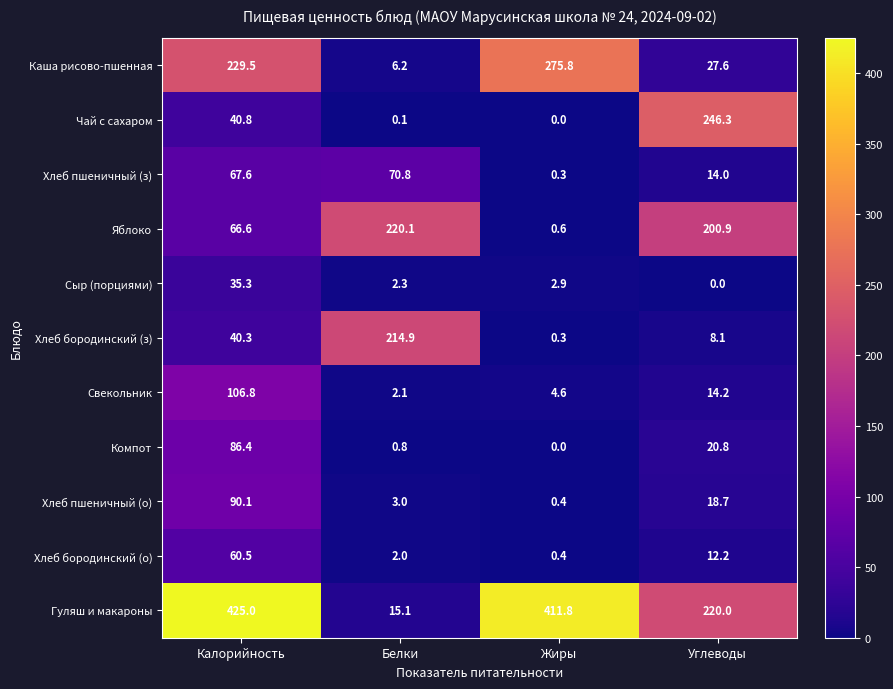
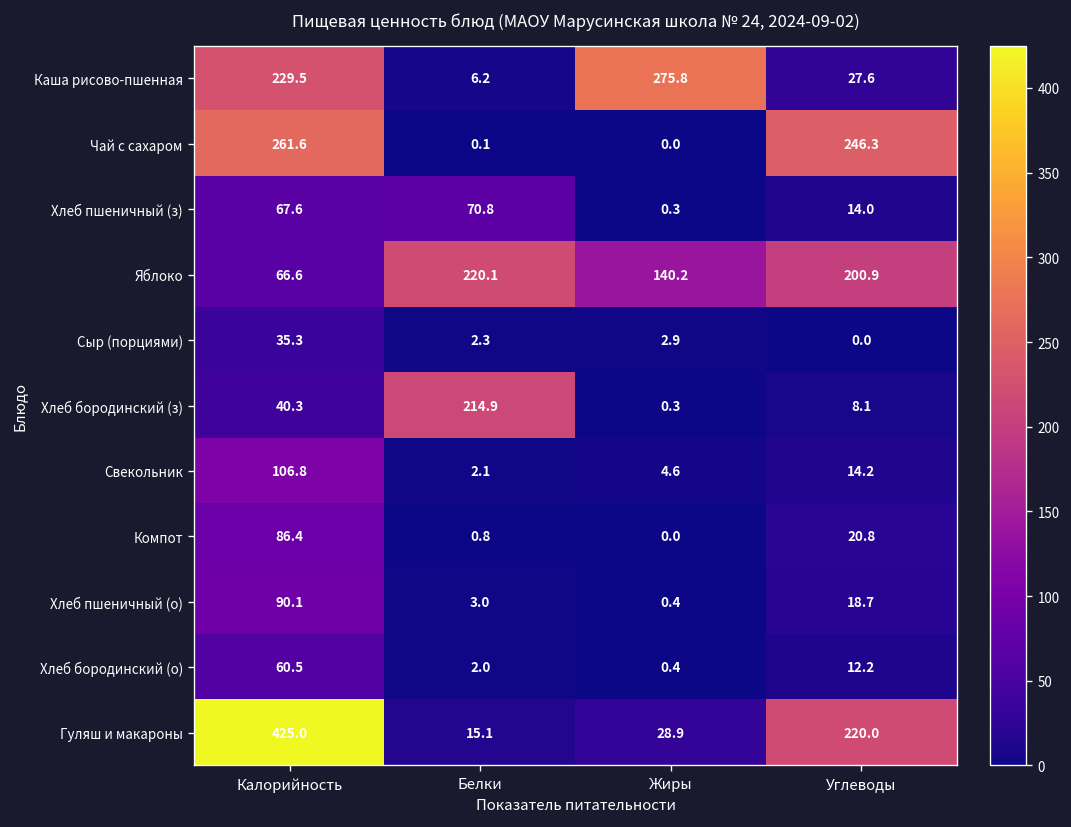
  {
    "Каша рисово-пшенная": {
      "Калорийность": 229.5,
      "Белки": 6.2,
      "Жиры": 275.8,
      "Углеводы": 27.6
    },
    "Чай с сахаром": {
-     "Калорийность": 40.8,
+     "Калорийность": 261.6,
      "Белки": 0.1,
      "Жиры": 0.0,
      "Углеводы": 246.3
    },
    "Хлеб пшеничный (з)": {
      "Калорийность": 67.6,
      "Белки": 70.8,
      "Жиры": 0.3,
      "Углеводы": 14.0
    },
    "Яблоко": {
      "Калорийность": 66.6,
      "Белки": 220.1,
-     "Жиры": 0.6,
+     "Жиры": 140.2,
      "Углеводы": 200.9
    },
    "Сыр (порциями)": {
      "Калорийность": 35.3,
      "Белки": 2.3,
      "Жиры": 2.9,
      "Углеводы": 0.0
    },
    "Хлеб бородинский (з)": {
      "Калорийность": 40.3,
      "Белки": 214.9,
      "Жиры": 0.3,
      "Углеводы": 8.1
    },
    "Свекольник": {
      "Калорийность": 106.8,
      "Белки": 2.1,
      "Жиры": 4.6,
      "Углеводы": 14.2
    },
    "Компот": {
      "Калорийность": 86.4,
      "Белки": 0.8,
      "Жиры": 0.0,
      "Углеводы": 20.8
    },
    "Хлеб пшеничный (о)": {
      "Калорийность": 90.1,
      "Белки": 3.0,
      "Жиры": 0.4,
      "Углеводы": 18.7
    },
    "Хлеб бородинский (о)": {
      "Калорийность": 60.5,
      "Белки": 2.0,
      "Жиры": 0.4,
      "Углеводы": 12.2
    },
    "Гуляш и макароны": {
      "Калорийность": 425.0,
      "Белки": 15.1,
-     "Жиры": 411.8,
+     "Жиры": 28.9,
      "Углеводы": 220.0
    }
  }
